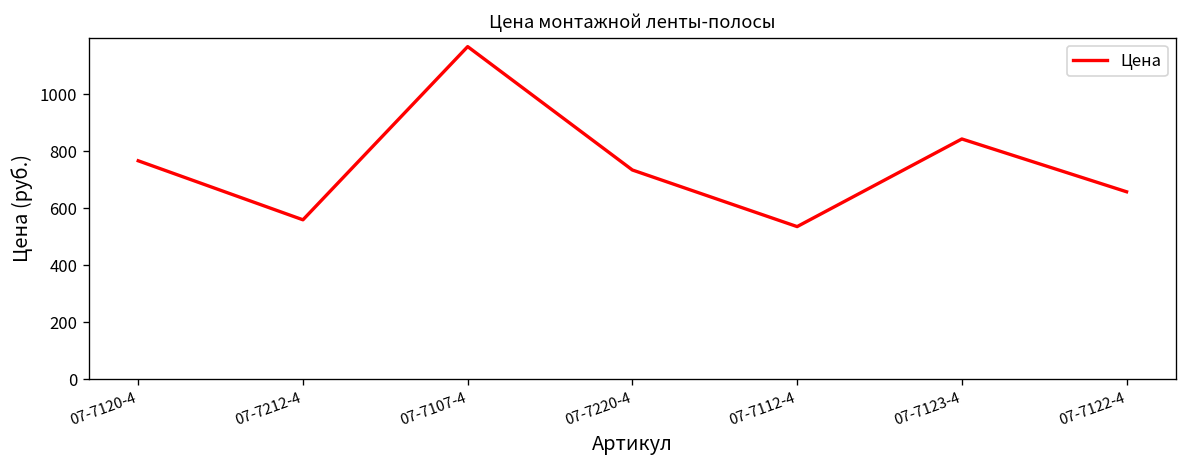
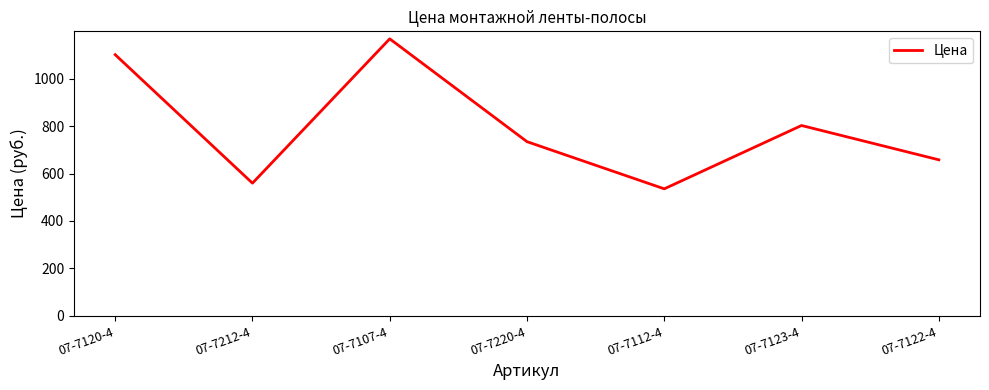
  {
-   "07-7120-4": 770,
+   "07-7120-4": 1100,
    "07-7212-4": 560,
    "07-7107-4": 1170,
    "07-7220-4": 730,
    "07-7112-4": 540,
-   "07-7123-4": 840,
+   "07-7123-4": 800,
    "07-7122-4": 660
  }
